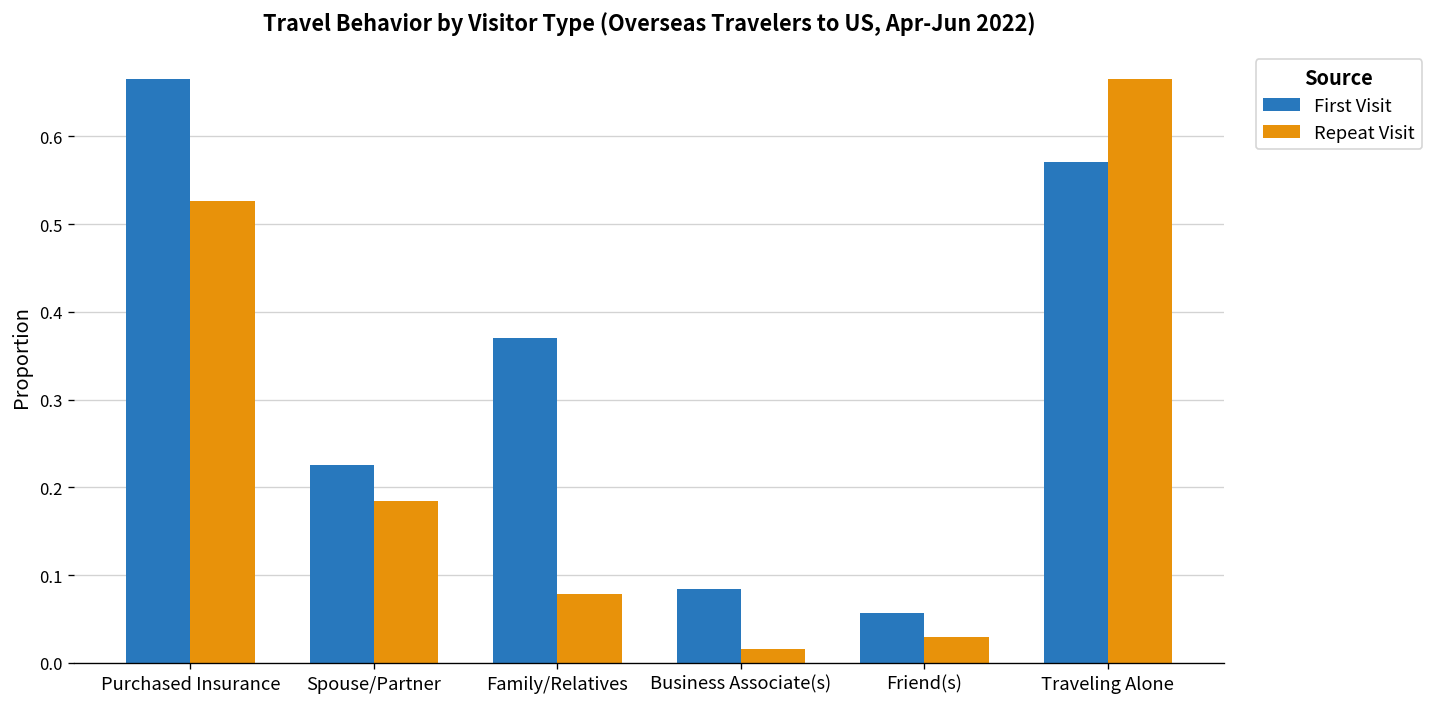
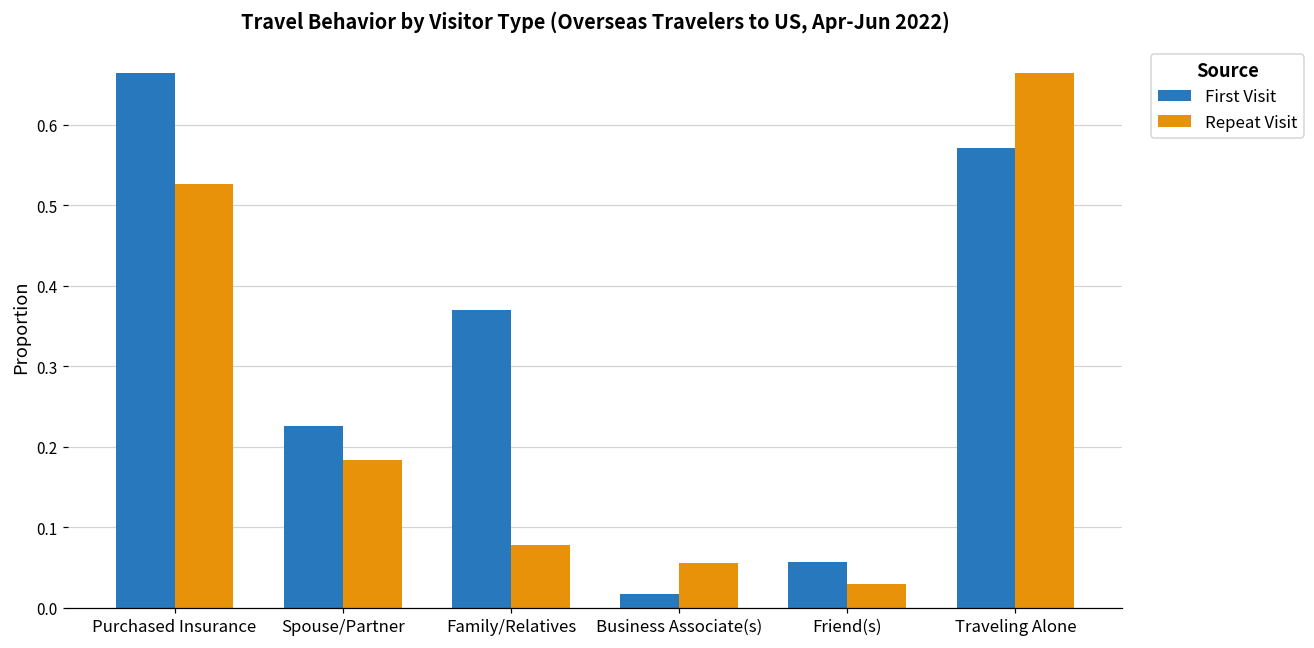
  {
    "First Visit": {
      "Purchased Insurance": 0.67,
      "Spouse/Partner": 0.23,
      "Family/Relatives": 0.37,
-     "Business Associate(s)": 0.08,
+     "Business Associate(s)": 0.02,
      "Friend(s)": 0.06,
      "Traveling Alone": 0.57
    },
    "Repeat Visit": {
      "Purchased Insurance": 0.53,
      "Spouse/Partner": 0.18,
      "Family/Relatives": 0.08,
-     "Business Associate(s)": 0.02,
+     "Business Associate(s)": 0.06,
      "Friend(s)": 0.03,
      "Traveling Alone": 0.67
    }
  }
